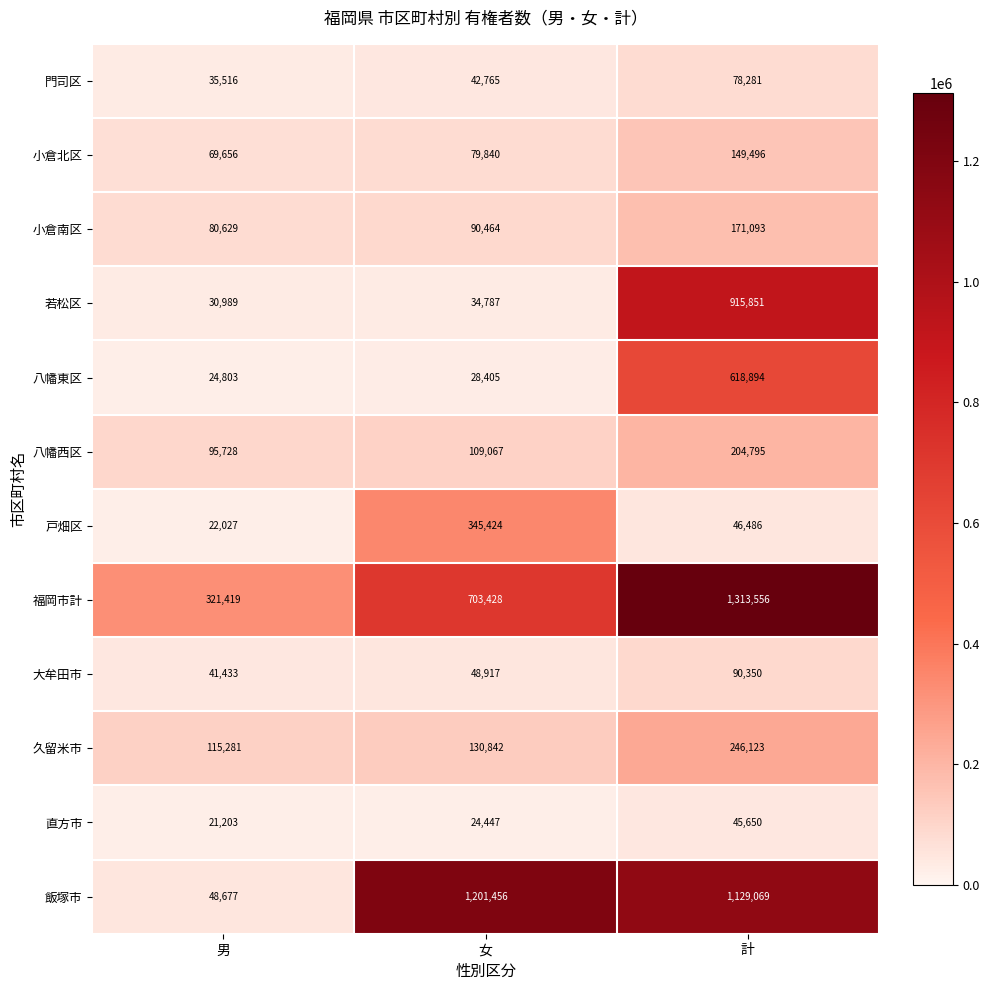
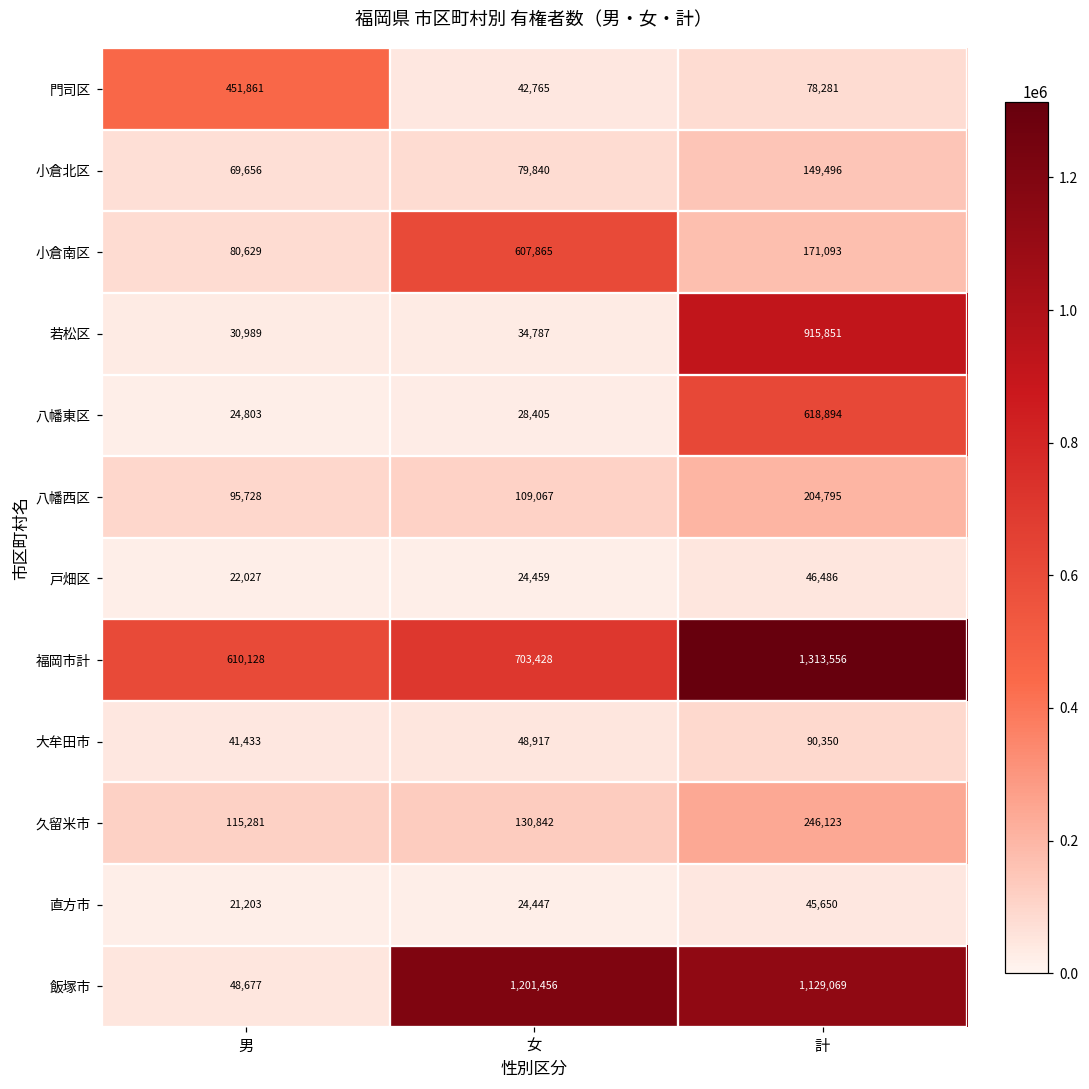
  {
    "門司区": {
-     "男": "35,516",
+     "男": "451,861",
      "女": "42,765",
      "計": "78,281"
    },
    "小倉北区": {
      "男": "69,656",
      "女": "79,840",
      "計": "149,496"
    },
    "小倉南区": {
      "男": "80,629",
-     "女": "90,464",
+     "女": "607,865",
      "計": "171,093"
    },
    "若松区": {
      "男": "30,989",
      "女": "34,787",
      "計": "915,851"
    },
    "八幡東区": {
      "男": "24,803",
      "女": "28,405",
      "計": "618,894"
    },
    "八幡西区": {
      "男": "95,728",
      "女": "109,067",
      "計": "204,795"
    },
    "戸畑区": {
      "男": "22,027",
-     "女": "345,424",
+     "女": "24,459",
      "計": "46,486"
    },
    "福岡市計": {
-     "男": "321,419",
+     "男": "610,128",
      "女": "703,428",
      "計": "1,313,556"
    },
    "大牟田市": {
      "男": "41,433",
      "女": "48,917",
      "計": "90,350"
    },
    "久留米市": {
      "男": "115,281",
      "女": "130,842",
      "計": "246,123"
    },
    "直方市": {
      "男": "21,203",
      "女": "24,447",
      "計": "45,650"
    },
    "飯塚市": {
      "男": "48,677",
      "女": "1,201,456",
      "計": "1,129,069"
    }
  }
